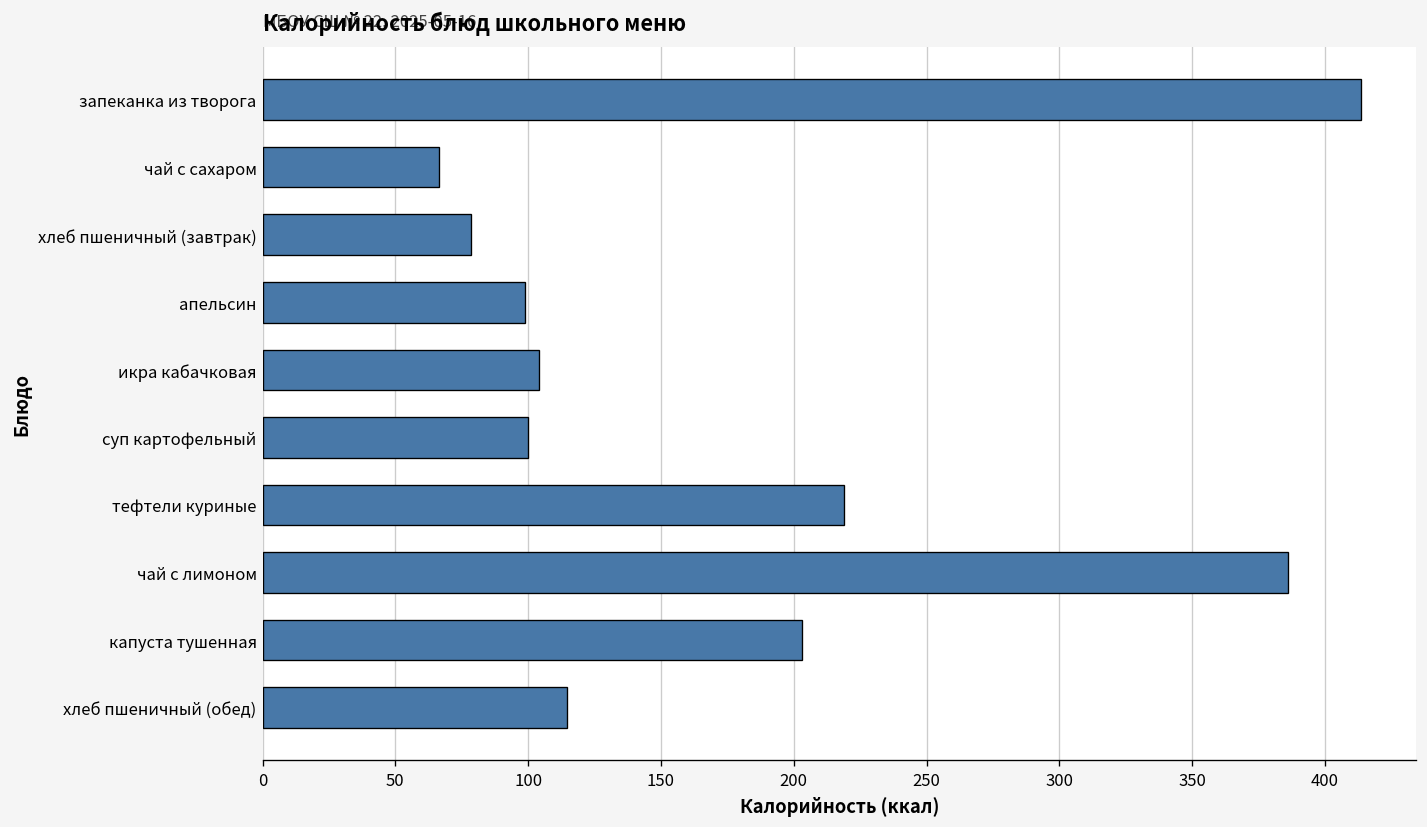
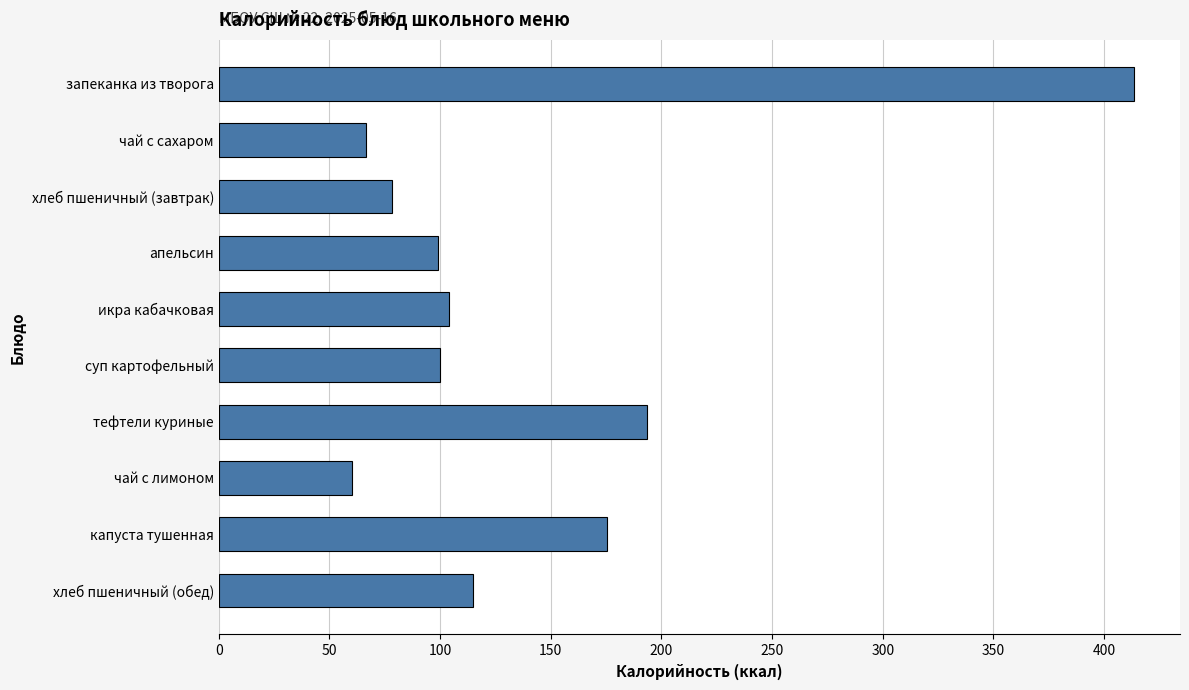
  {
    "запеканка из творога": 414,
    "чай с сахаром": 66,
    "хлеб пшеничный (завтрак)": 78,
    "апельсин": 99,
    "икра кабачковая": 104,
    "суп картофельный": 100,
-   "тефтели куриные": 219,
-   "чай с лимоном": 386,
-   "капуста тушенная": 203,
+   "тефтели куриные": 194,
+   "чай с лимоном": 60,
+   "капуста тушенная": 176,
    "хлеб пшеничный (обед)": 115
  }
